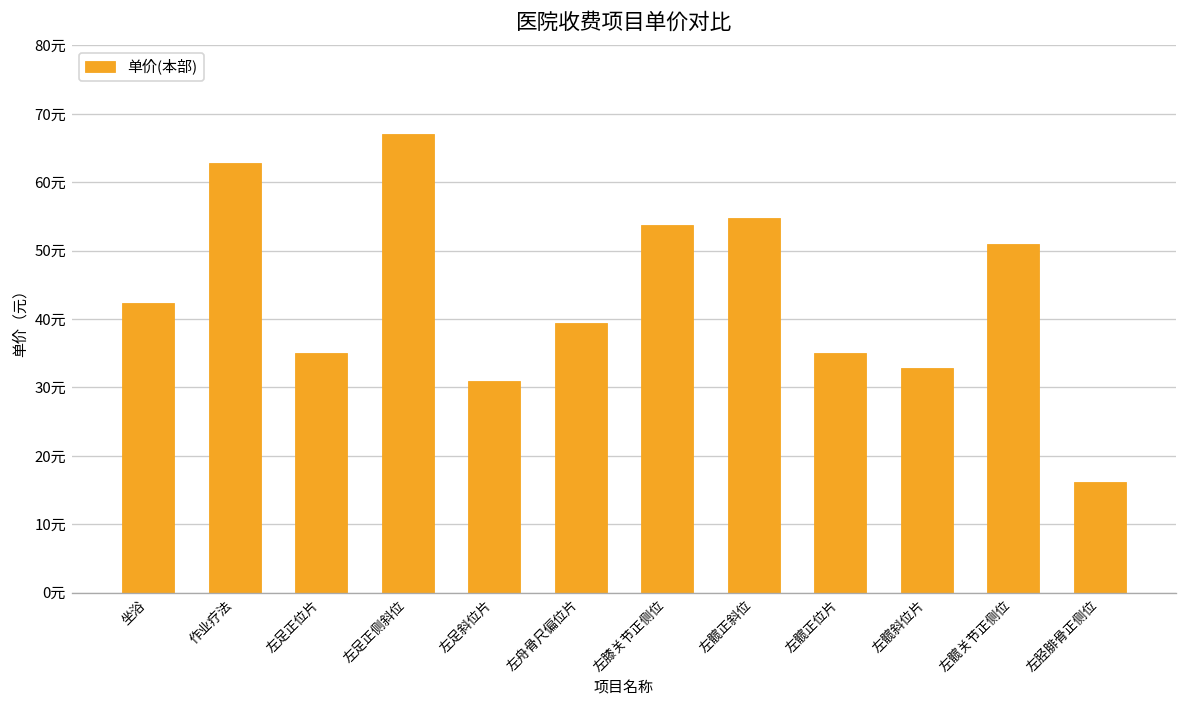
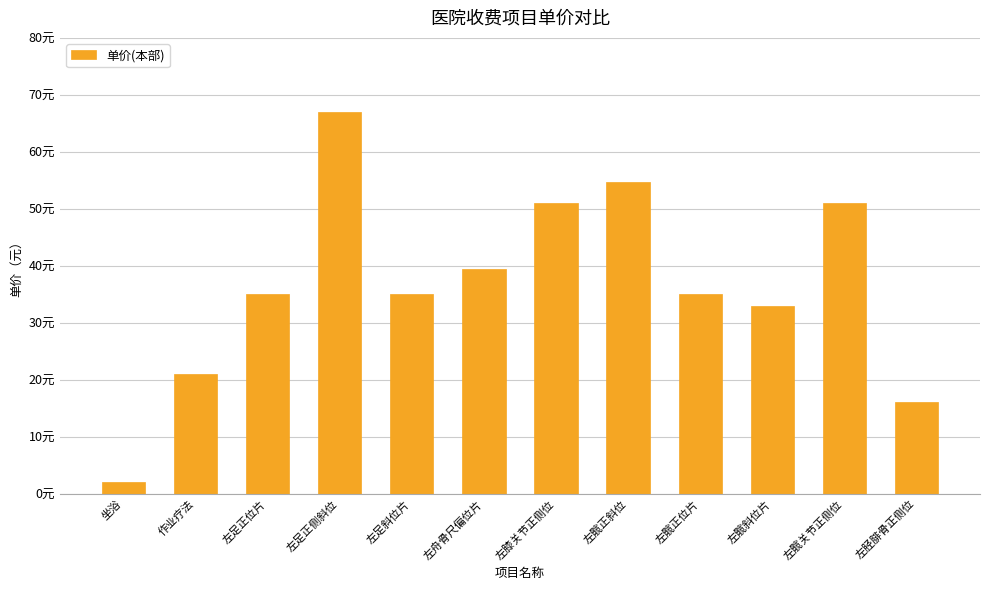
  {
-   "坐浴": "42元",
-   "作业疗法": "63元",
+   "坐浴": "2元",
+   "作业疗法": "21元",
    "左足正位片": "35元",
    "左足正侧斜位": "67元",
-   "左足斜位片": "31元",
+   "左足斜位片": "35元",
    "左舟骨尺偏位片": "39元",
-   "左膝关节正侧位": "54元",
+   "左膝关节正侧位": "51元",
    "左髋正斜位": "55元",
    "左髋正位片": "35元",
    "左髋斜位片": "33元",
    "左髋关节正侧位": "51元",
    "左胫腓骨正侧位": "16元"
  }
